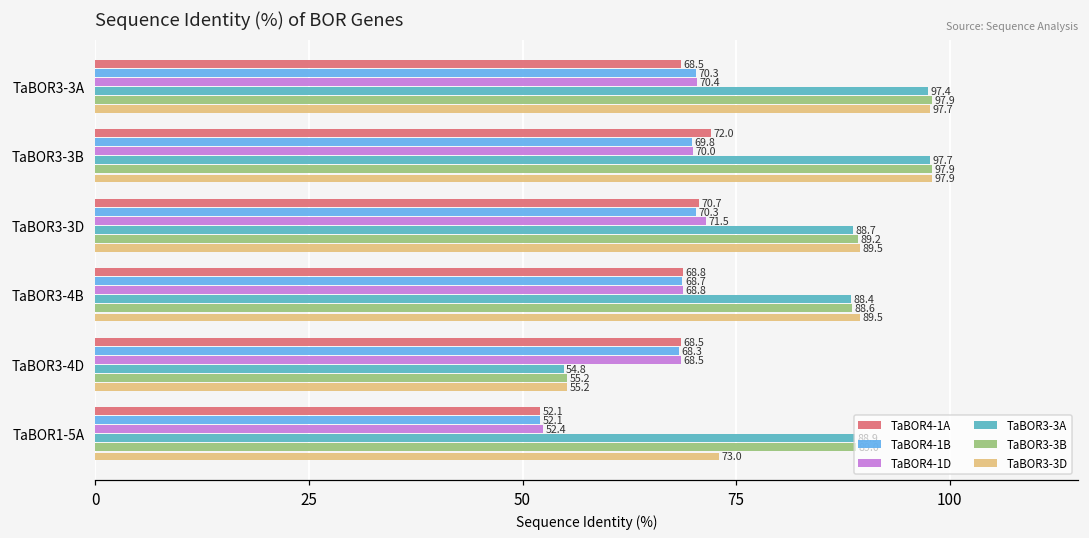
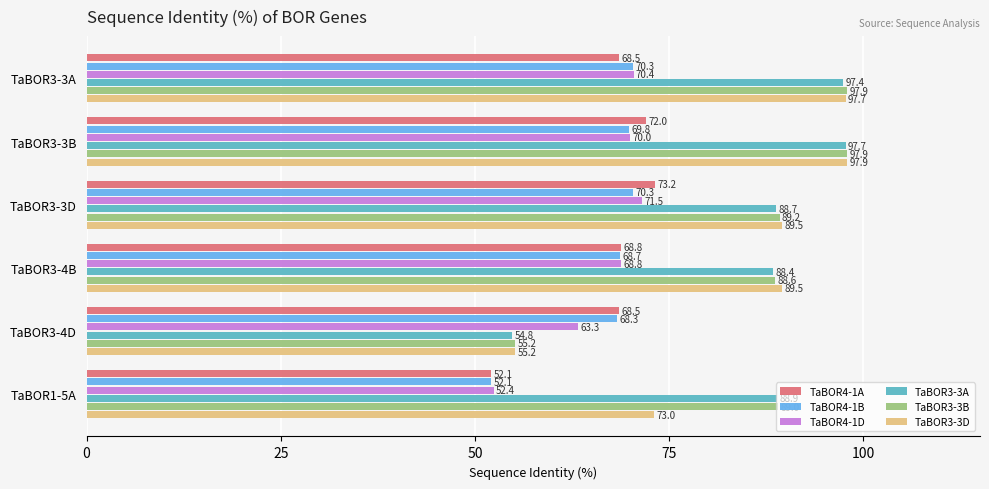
  {
    "TaBOR4-1A": {
      "TaBOR3-3A": 68.5,
      "TaBOR3-3B": 72.0,
-     "TaBOR3-3D": 70.7
+     "TaBOR3-3D": 73.2
    },
    "TaBOR4-1D": {
      "TaBOR3-3D": 71.5,
-     "TaBOR3-4D": 68.5
+     "TaBOR3-4D": 63.3
    },
    "TaBOR3-3D": {
      "TaBOR3-4B": 89.5,
      "TaBOR1-5A": 73.0
    }
  }
